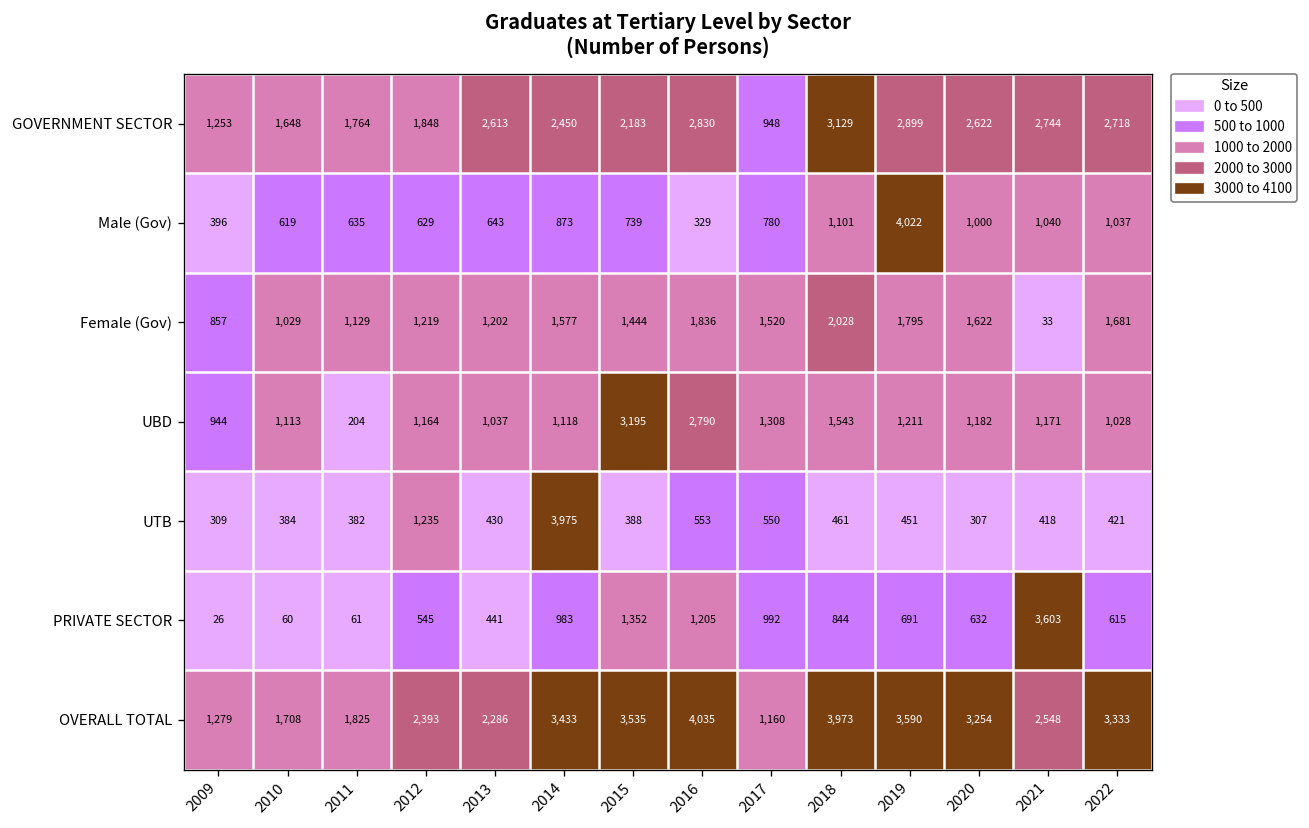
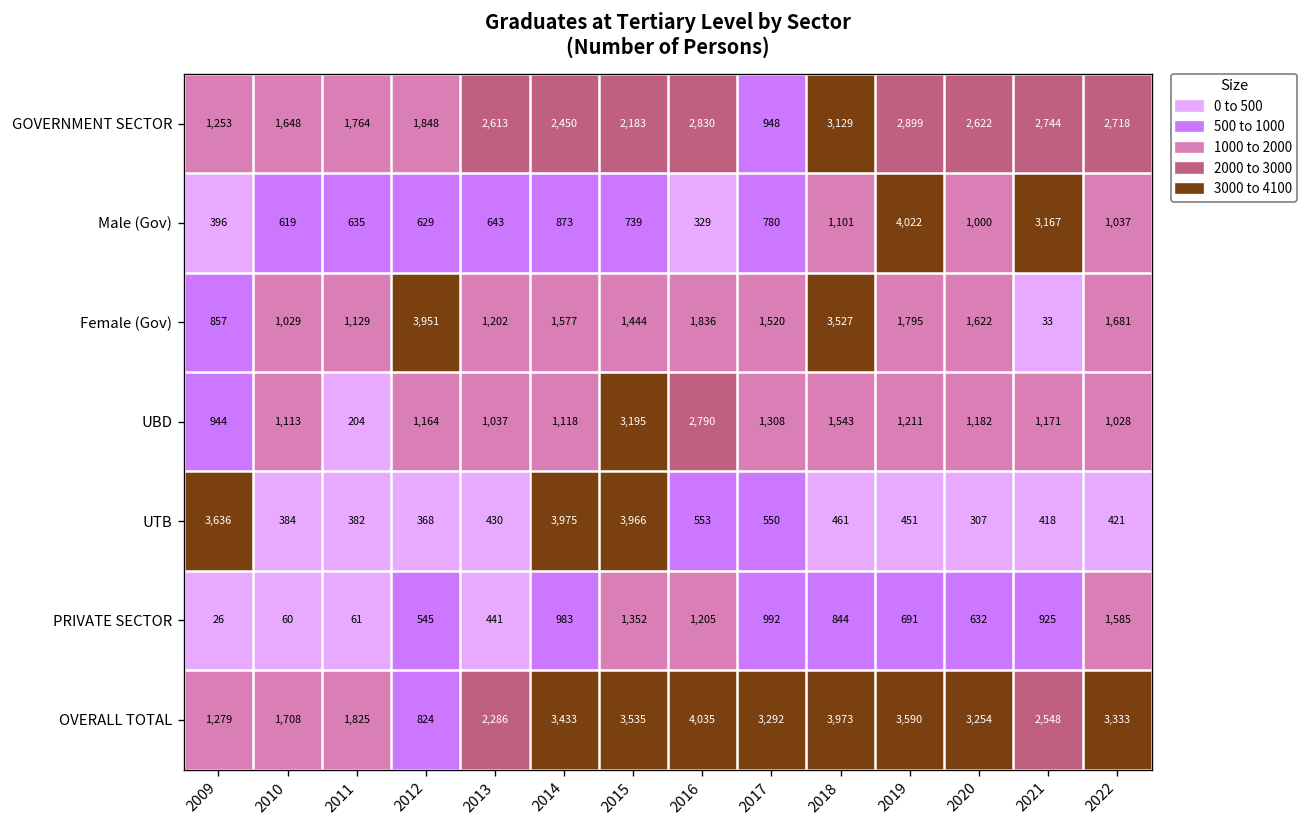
  {
    "GOVERNMENT SECTOR": {
      "2009": "1,253",
      "2010": "1,648",
      "2011": "1,764",
      "2012": "1,848",
      "2013": "2,613",
      "2014": "2,450",
      "2015": "2,183",
      "2016": "2,830",
      "2017": "948",
      "2018": "3,129",
      "2019": "2,899",
      "2020": "2,622",
      "2021": "2,744",
      "2022": "2,718"
    },
    "Male (Gov)": {
      "2009": "396",
      "2010": "619",
      "2011": "635",
      "2012": "629",
      "2013": "643",
      "2014": "873",
      "2015": "739",
      "2016": "329",
      "2017": "780",
      "2018": "1,101",
      "2019": "4,022",
      "2020": "1,000",
-     "2021": "1,040",
+     "2021": "3,167",
      "2022": "1,037"
    },
    "Female (Gov)": {
      "2009": "857",
      "2010": "1,029",
      "2011": "1,129",
-     "2012": "1,219",
+     "2012": "3,951",
      "2013": "1,202",
      "2014": "1,577",
      "2015": "1,444",
      "2016": "1,836",
      "2017": "1,520",
-     "2018": "2,028",
+     "2018": "3,527",
      "2019": "1,795",
      "2020": "1,622",
      "2021": "33",
      "2022": "1,681"
    },
    "UBD": {
      "2009": "944",
      "2010": "1,113",
      "2011": "204",
      "2012": "1,164",
      "2013": "1,037",
      "2014": "1,118",
      "2015": "3,195",
      "2016": "2,790",
      "2017": "1,308",
      "2018": "1,543",
      "2019": "1,211",
      "2020": "1,182",
      "2021": "1,171",
      "2022": "1,028"
    },
    "UTB": {
-     "2009": "309",
+     "2009": "3,636",
      "2010": "384",
      "2011": "382",
-     "2012": "1,235",
+     "2012": "368",
      "2013": "430",
      "2014": "3,975",
-     "2015": "388",
+     "2015": "3,966",
      "2016": "553",
      "2017": "550",
      "2018": "461",
      "2019": "451",
      "2020": "307",
      "2021": "418",
      "2022": "421"
    },
    "PRIVATE SECTOR": {
      "2009": "26",
      "2010": "60",
      "2011": "61",
      "2012": "545",
      "2013": "441",
      "2014": "983",
      "2015": "1,352",
      "2016": "1,205",
      "2017": "992",
      "2018": "844",
      "2019": "691",
      "2020": "632",
-     "2021": "3,603",
-     "2022": "615"
+     "2021": "925",
+     "2022": "1,585"
    },
    "OVERALL TOTAL": {
      "2009": "1,279",
      "2010": "1,708",
      "2011": "1,825",
-     "2012": "2,393",
+     "2012": "824",
      "2013": "2,286",
      "2014": "3,433",
      "2015": "3,535",
      "2016": "4,035",
-     "2017": "1,160",
+     "2017": "3,292",
      "2018": "3,973",
      "2019": "3,590",
      "2020": "3,254",
      "2021": "2,548",
      "2022": "3,333"
    }
  }
